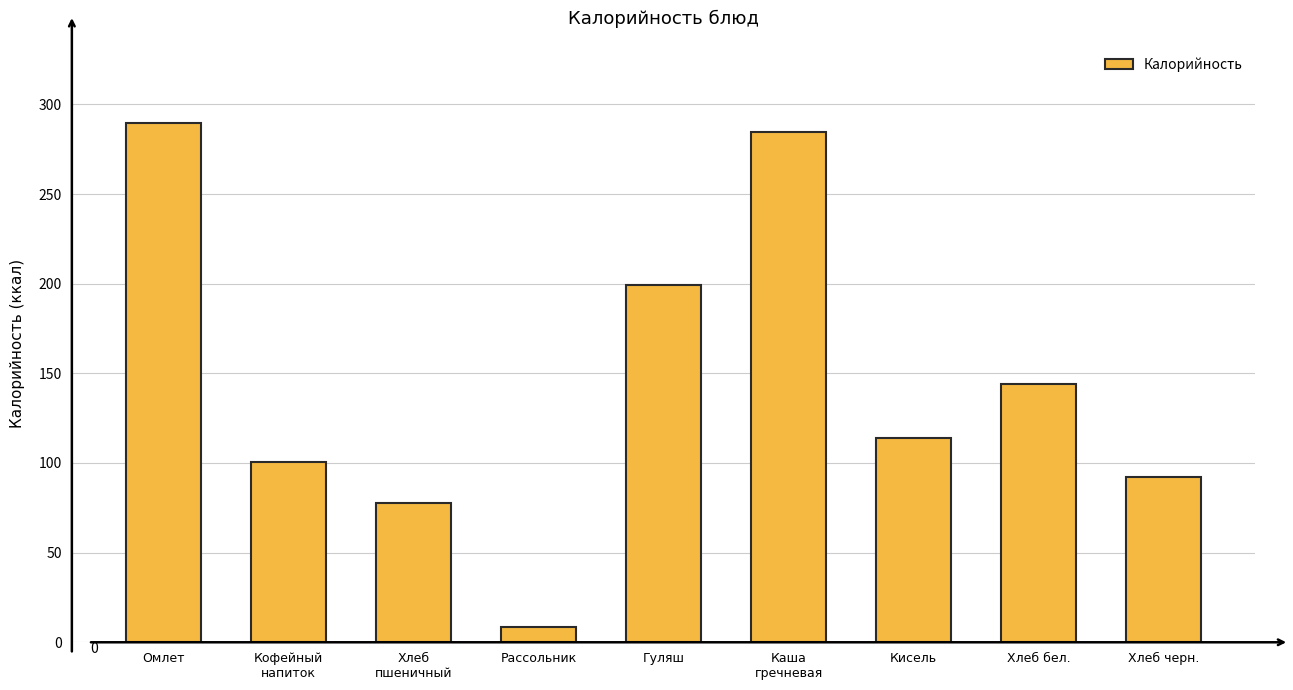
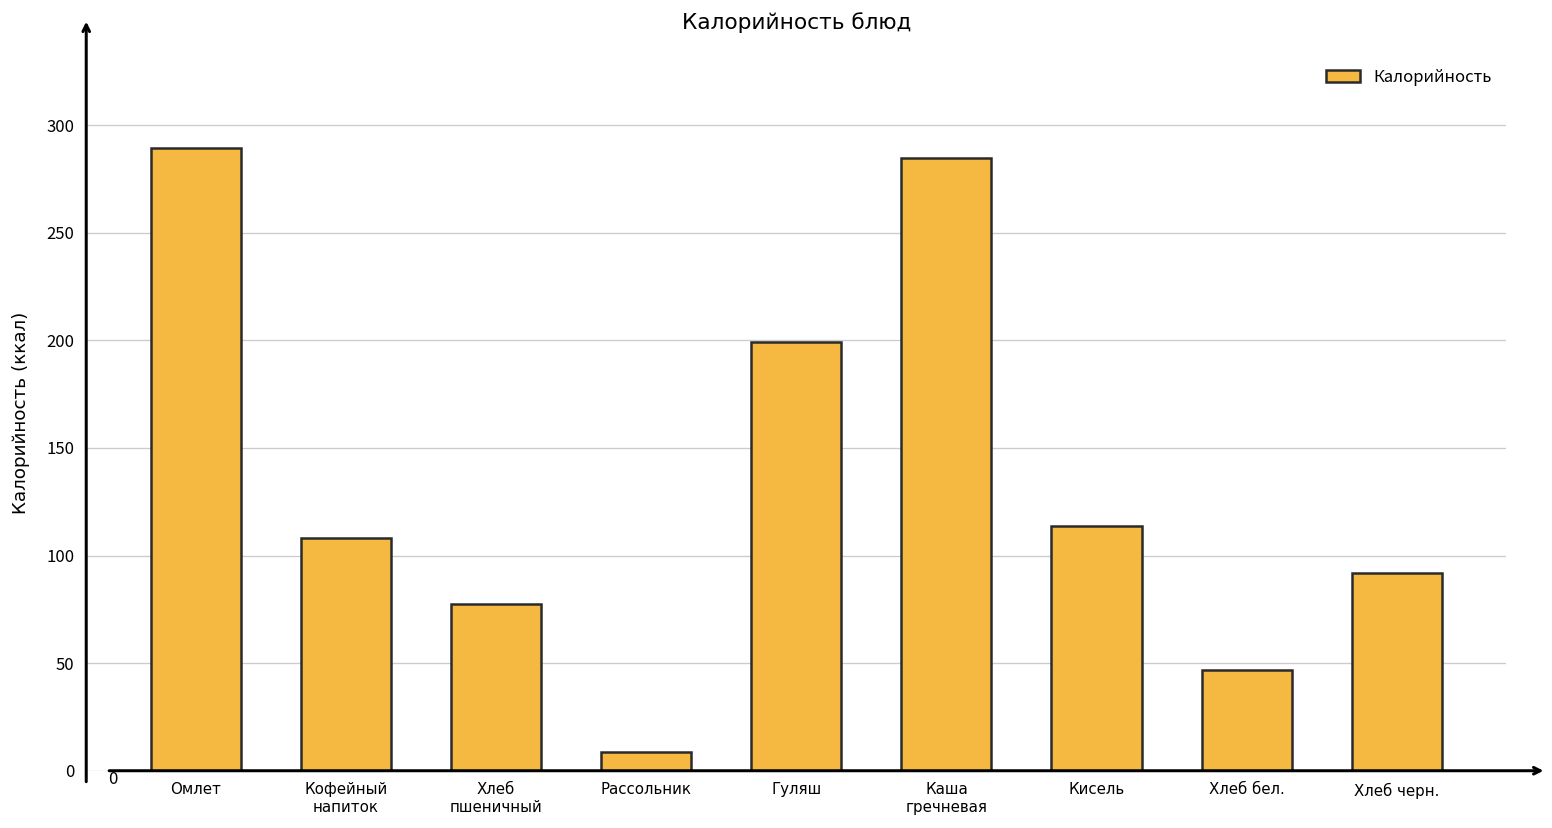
  {
    "Омлет": 290,
-   "Кофейный напиток": 101,
+   "Кофейный напиток": 108,
    "Хлеб пшеничный": 78,
    "Рассольник": 9,
    "Гуляш": 199,
    "Каша гречневая": 285,
    "Кисель": 114,
-   "Хлеб бел.": 144,
+   "Хлеб бел.": 47,
    "Хлеб черн.": 92
  }
